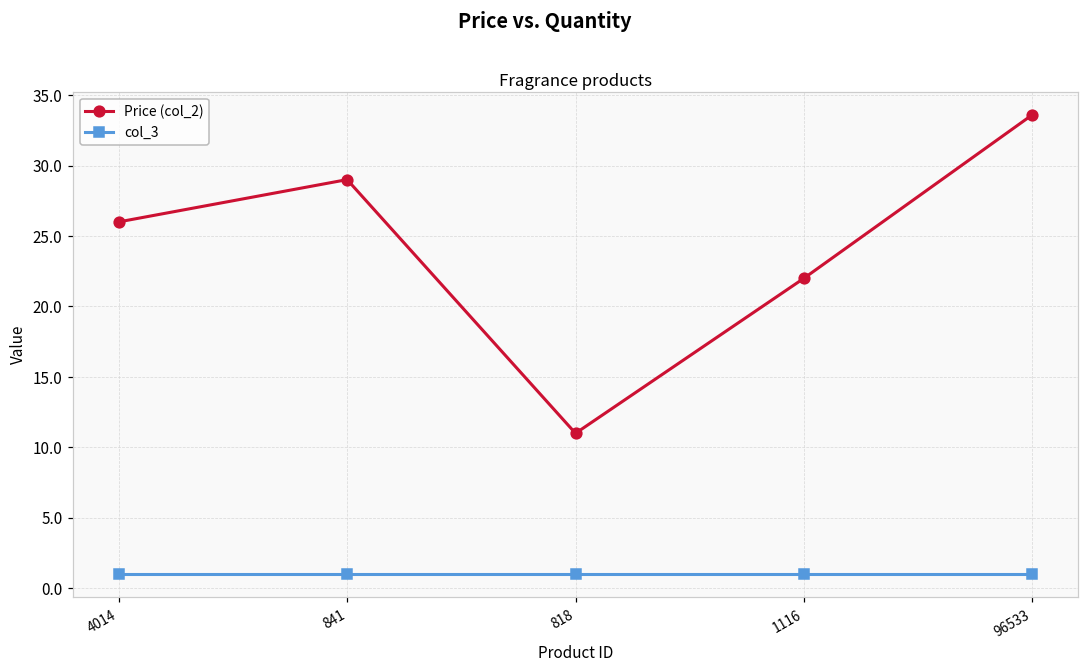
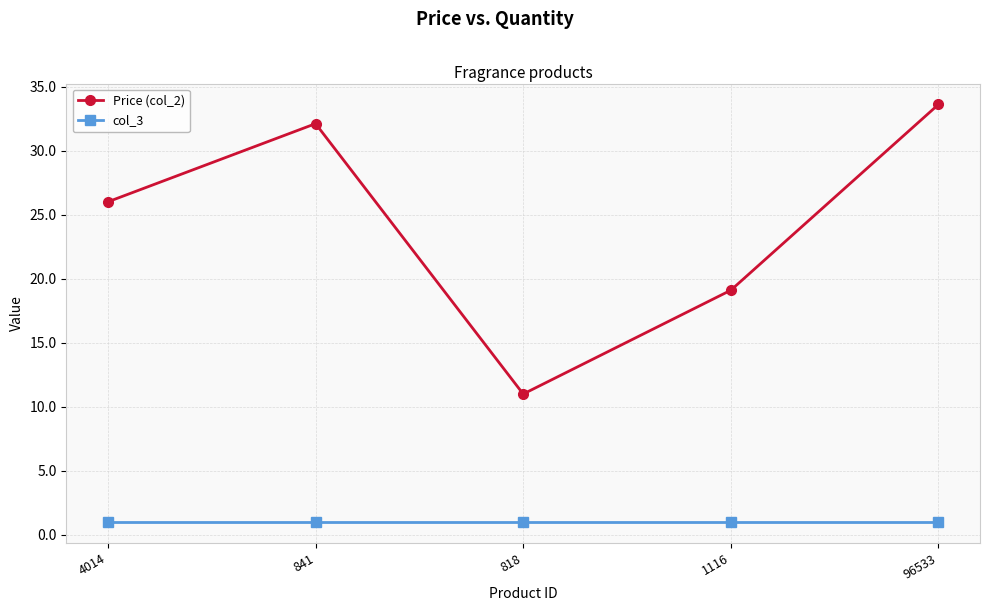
  {
    "Price (col_2)": {
      "4014": 26.0,
-     "841": 29.0,
+     "841": 32.1,
      "818": 11.0,
-     "1116": 22.0,
+     "1116": 19.1,
      "96533": 33.6
    },
    "col_3": {
      "4014": 1.0,
      "841": 1.0,
      "818": 1.0,
      "1116": 1.0,
      "96533": 1.0
    }
  }
